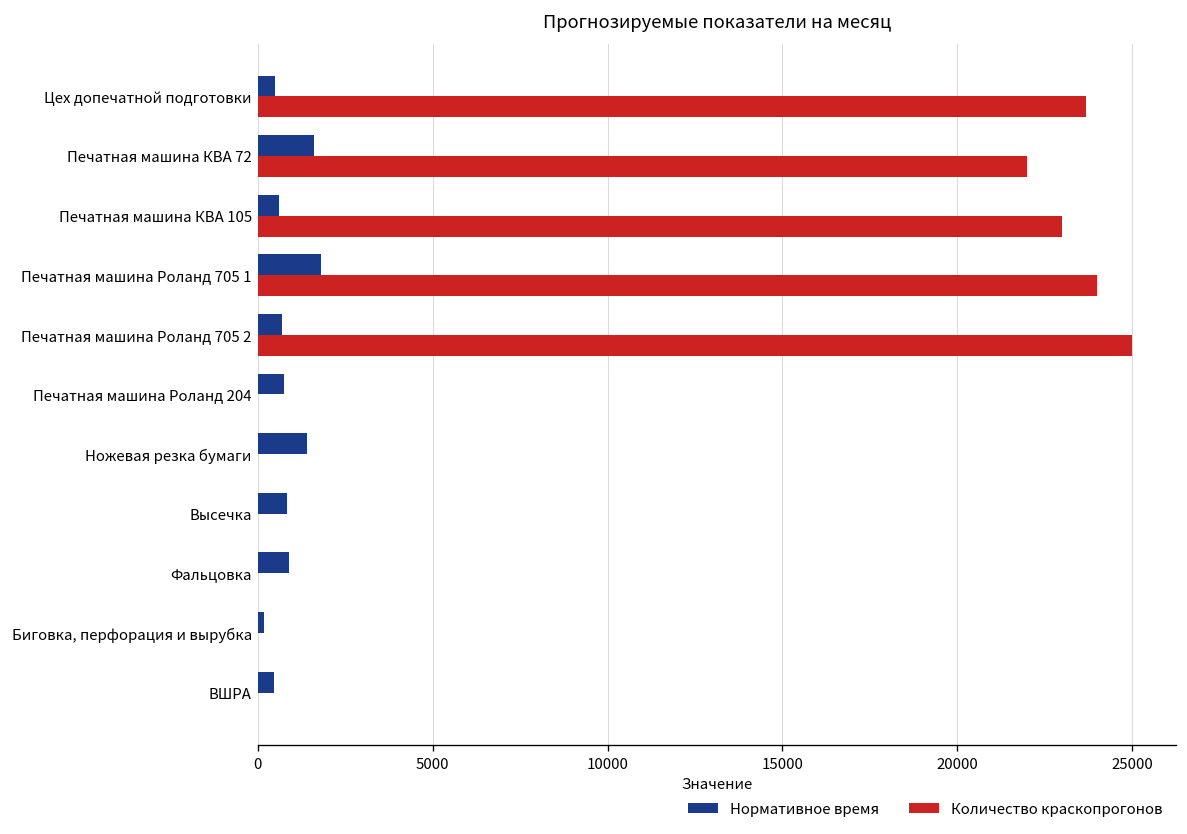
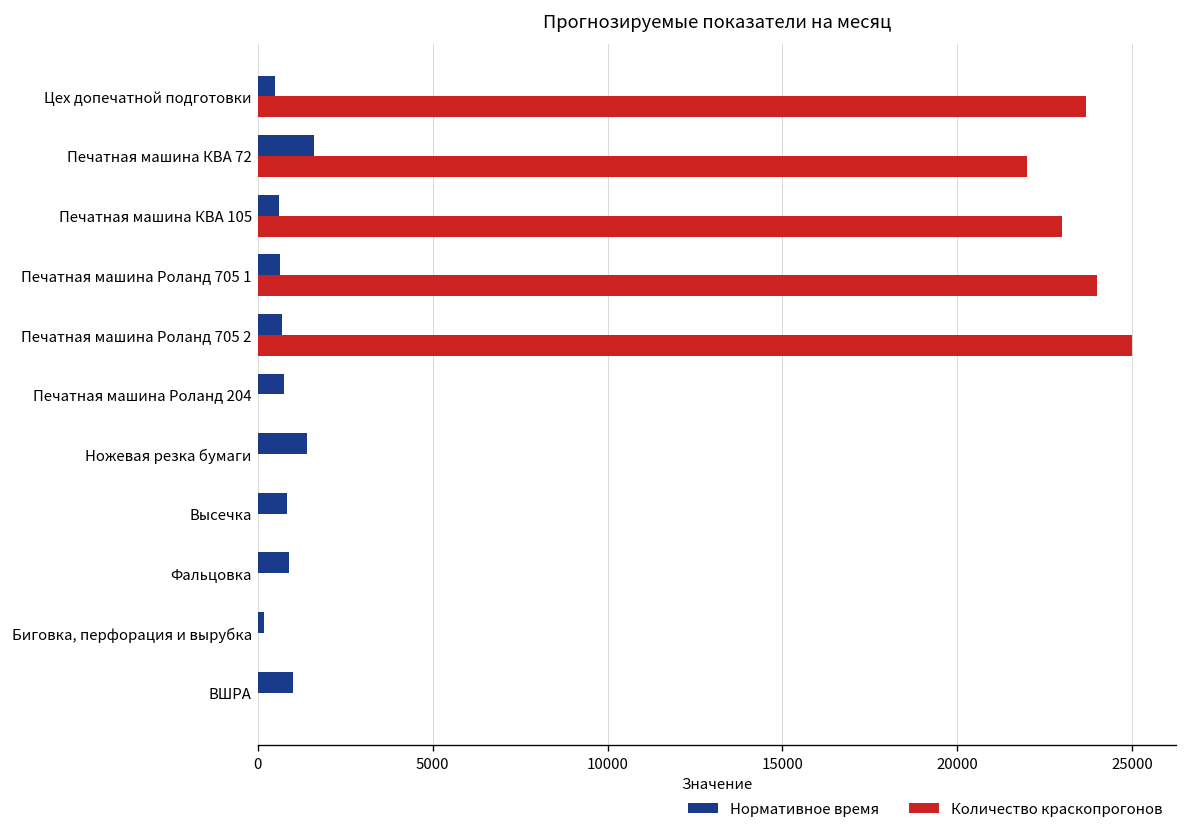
  {
    "Нормативное время": {
      "Цех допечатной подготовки": 500,
      "Печатная машина КВА 72": 1600,
      "Печатная машина КВА 105": 600,
-     "Печатная машина Роланд 705 1": 1800,
+     "Печатная машина Роланд 705 1": 700,
      "Печатная машина Роланд 705 2": 700,
      "Печатная машина Роланд 204": 800,
      "Ножевая резка бумаги": 1400,
      "Высечка": 900,
      "Фальцовка": 900,
      "Биговка, перфорация и вырубка": 200,
-     "ВШРА": 500
+     "ВШРА": 1000
    },
    "Количество краскопрогонов": {
      "Цех допечатной подготовки": 23700,
      "Печатная машина КВА 72": 22000,
      "Печатная машина КВА 105": 23000,
      "Печатная машина Роланд 705 1": 24000,
      "Печатная машина Роланд 705 2": 25000,
      "Печатная машина Роланд 204": 0,
      "Ножевая резка бумаги": 0,
      "Высечка": 0,
      "Фальцовка": 0,
      "Биговка, перфорация и вырубка": 0,
      "ВШРА": 0
    }
  }
